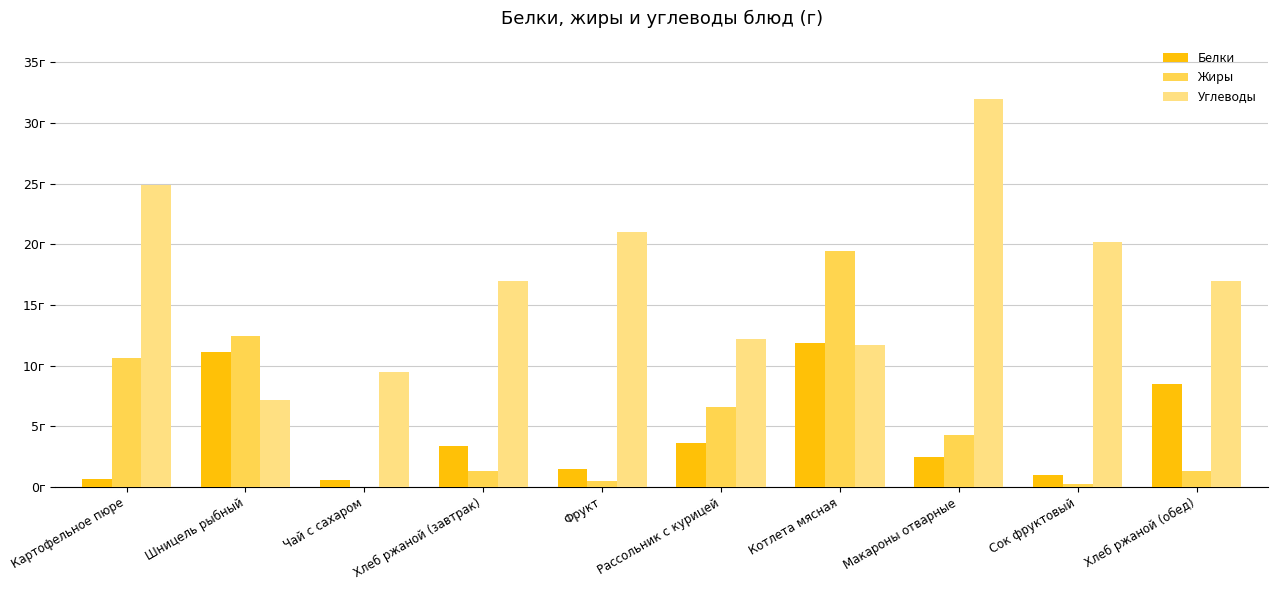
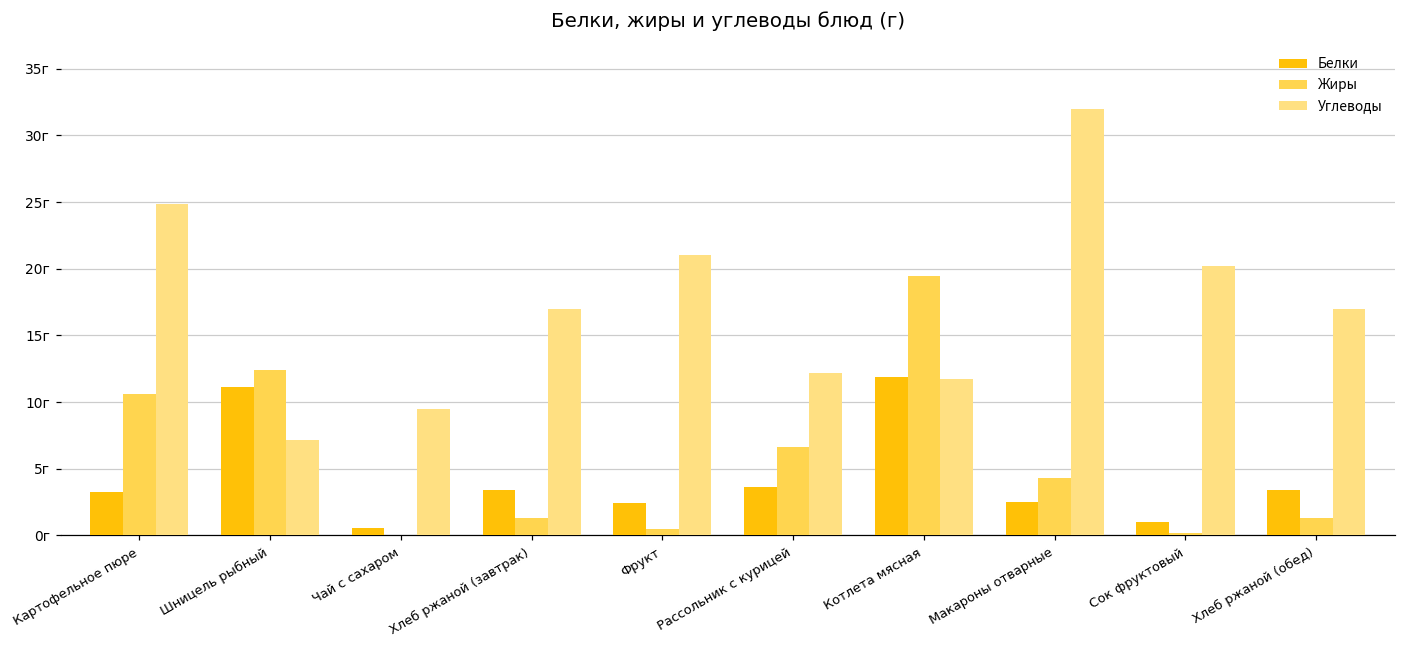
  {
    "Белки": {
-     "Картофельное пюре": "0.7г",
+     "Картофельное пюре": "3.3г",
      "Шницель рыбный": "11.2г",
      "Чай с сахаром": "0.5г",
      "Хлеб ржаной (завтрак)": "3.4г",
-     "Фрукт": "1.5г",
+     "Фрукт": "2.4г",
      "Рассольник с курицей": "3.7г",
      "Котлета мясная": "11.9г",
      "Макароны отварные": "2.5г",
      "Сок фруктовый": "1.0г",
-     "Хлеб ржаной (обед)": "8.5г"
+     "Хлеб ржаной (обед)": "3.4г"
    }
  }
